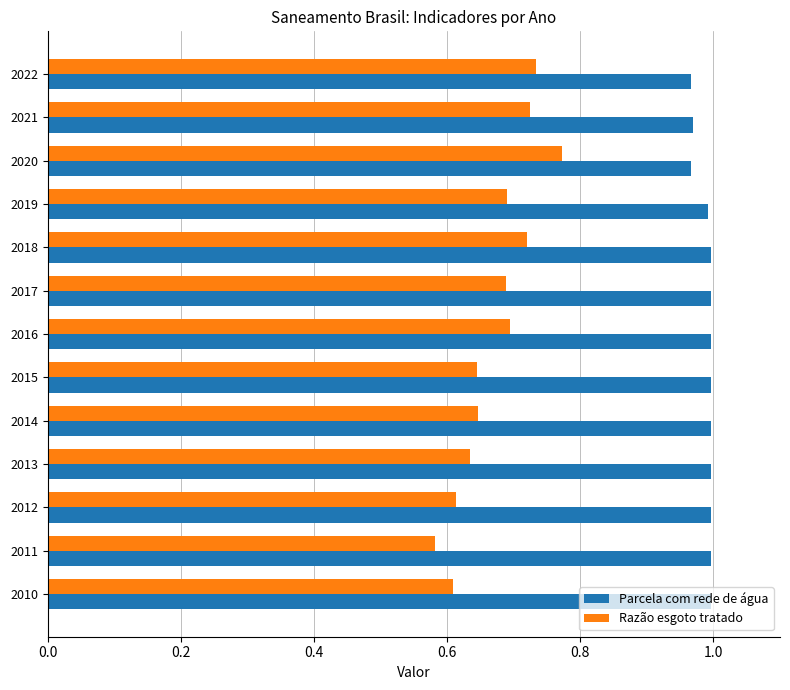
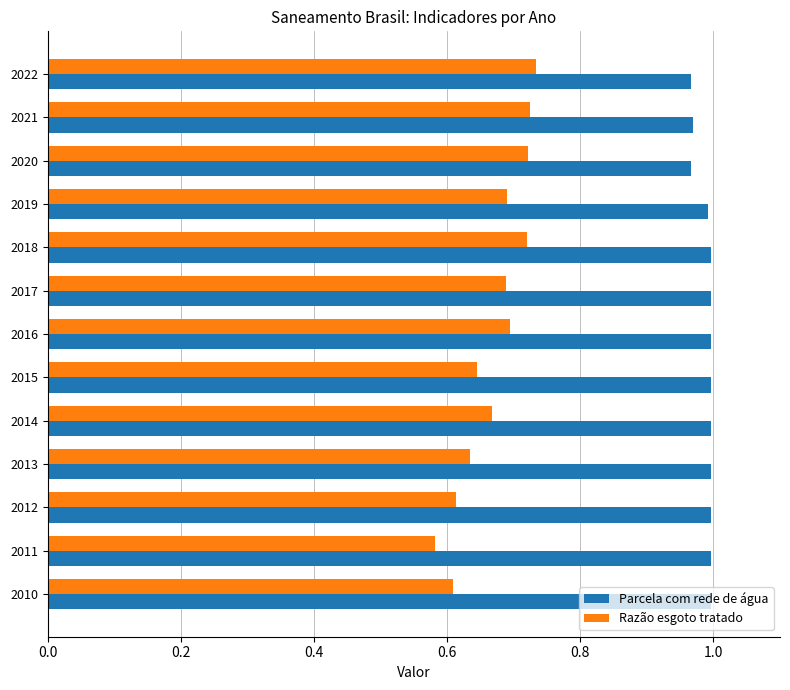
  {
    "Parcela com rede de água": {
      "2022": 0.97,
      "2021": 0.97,
      "2020": 0.97,
      "2019": 0.99,
      "2018": 1.00,
      "2017": 1.00,
      "2016": 1.00,
      "2015": 1.00,
      "2014": 1.00,
      "2013": 1.00,
      "2012": 1.00,
      "2011": 1.00
    },
    "Razão esgoto tratado": {
      "2022": 0.73,
      "2021": 0.73,
-     "2020": 0.77,
+     "2020": 0.72,
      "2019": 0.69,
      "2018": 0.72,
      "2017": 0.69,
      "2016": 0.69,
      "2015": 0.65,
-     "2014": 0.65,
+     "2014": 0.67,
      "2013": 0.64,
      "2012": 0.61,
      "2011": 0.58,
      "2010": 0.61
    }
  }
